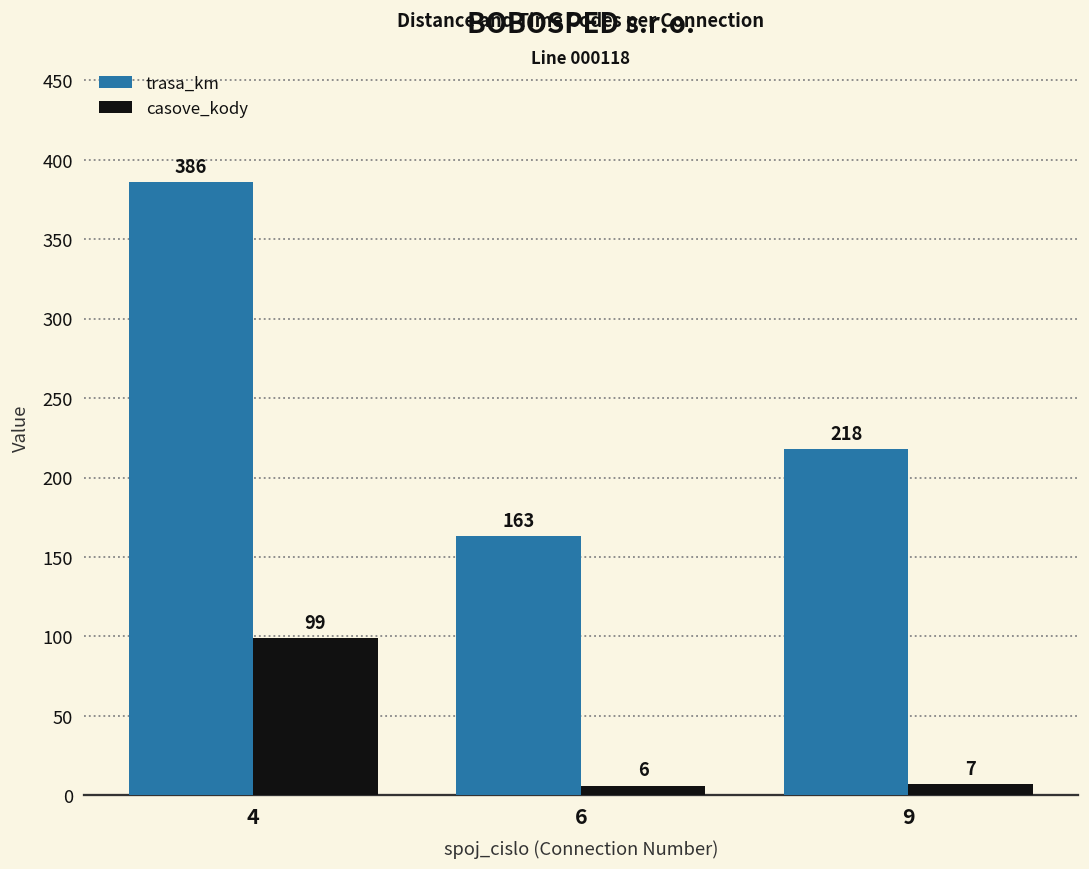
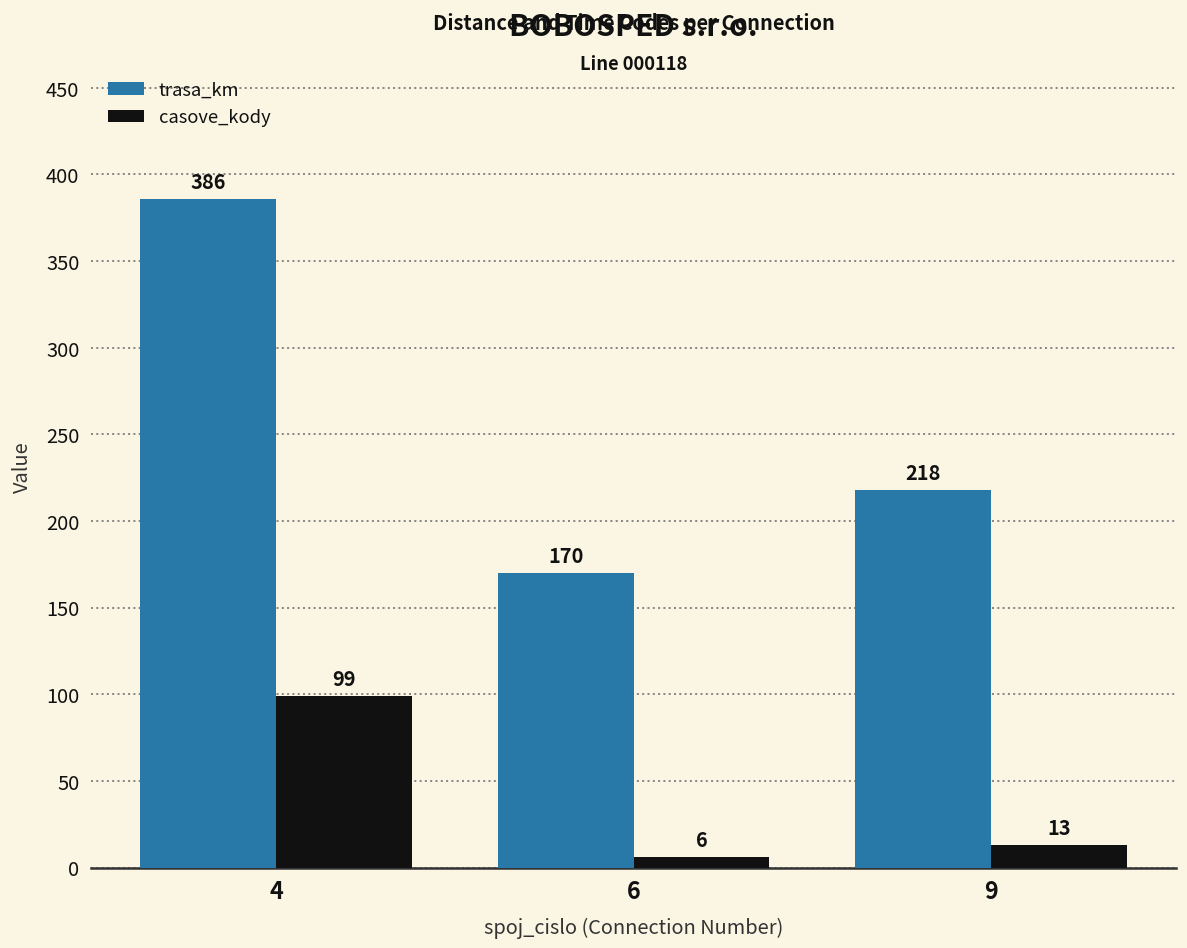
  {
    "trasa_km": {
      "4": 386,
-     "6": 163,
+     "6": 170,
      "9": 218
    },
    "casove_kody": {
      "4": 99,
      "6": 6,
-     "9": 7
+     "9": 13
    }
  }
